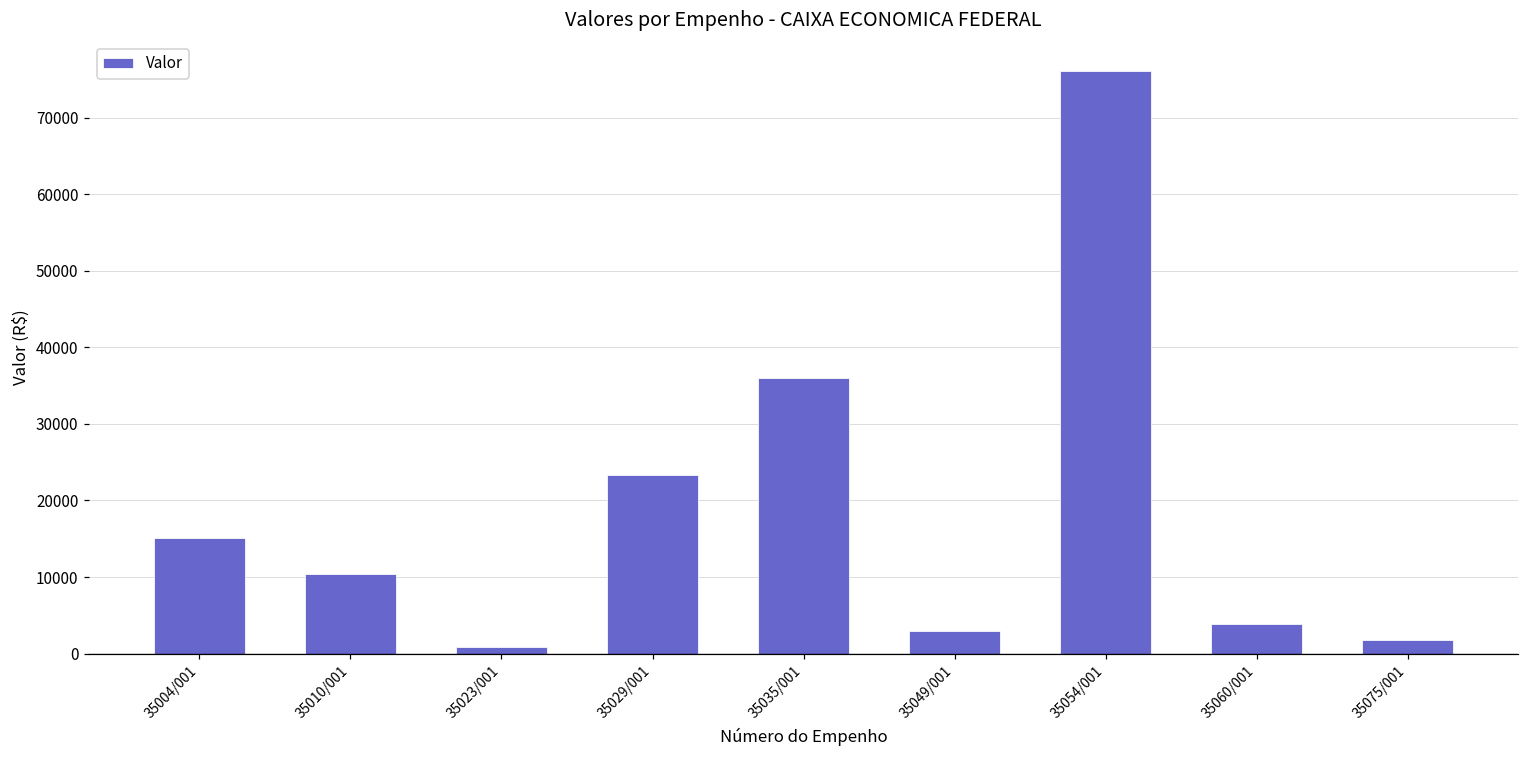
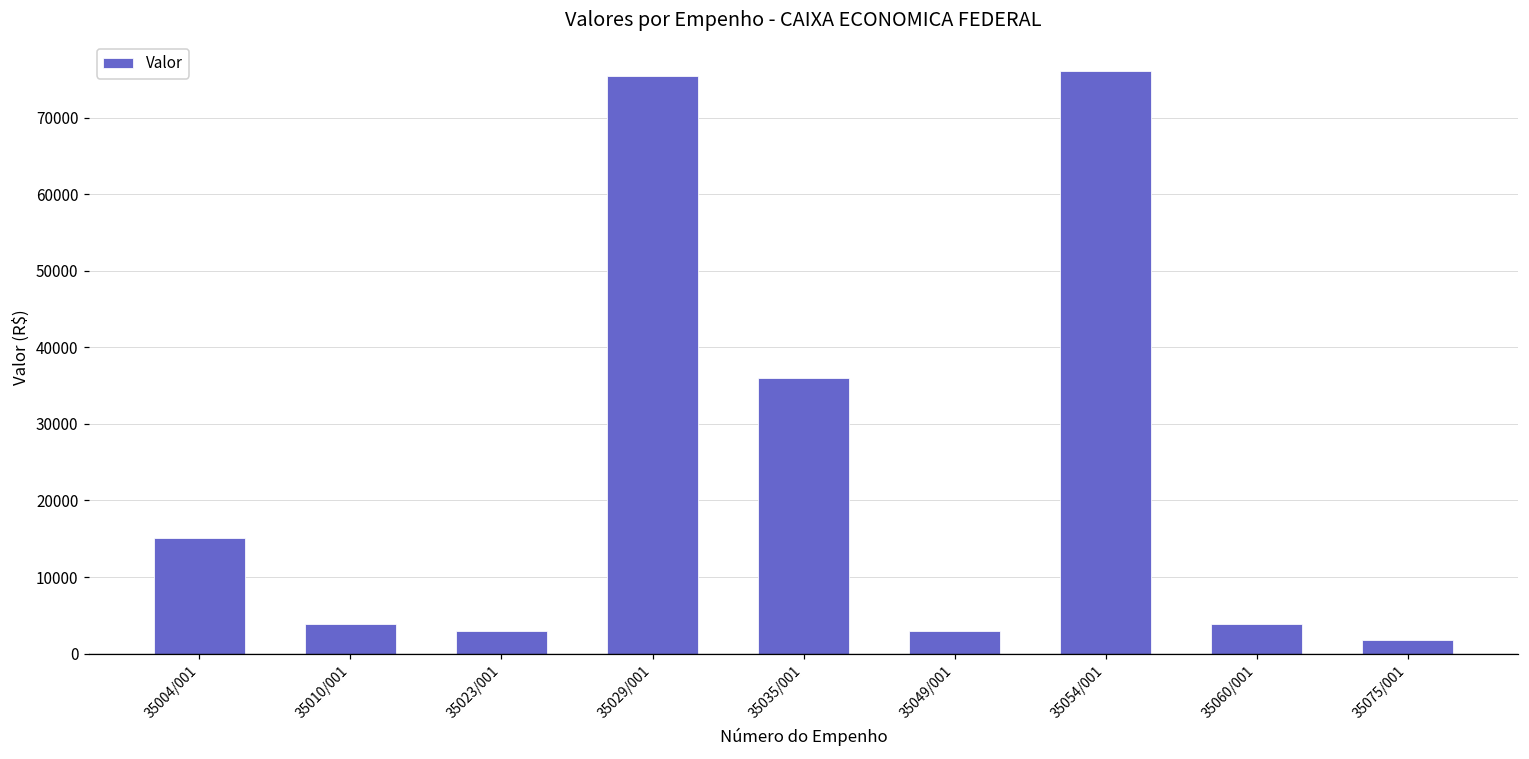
  {
    "35004/001": 15000,
-   "35010/001": 10000,
-   "35023/001": 1000,
-   "35029/001": 23000,
+   "35010/001": 4000,
+   "35023/001": 3000,
+   "35029/001": 75000,
    "35035/001": 36000,
    "35049/001": 3000,
    "35054/001": 76000,
    "35060/001": 4000,
    "35075/001": 2000
  }
